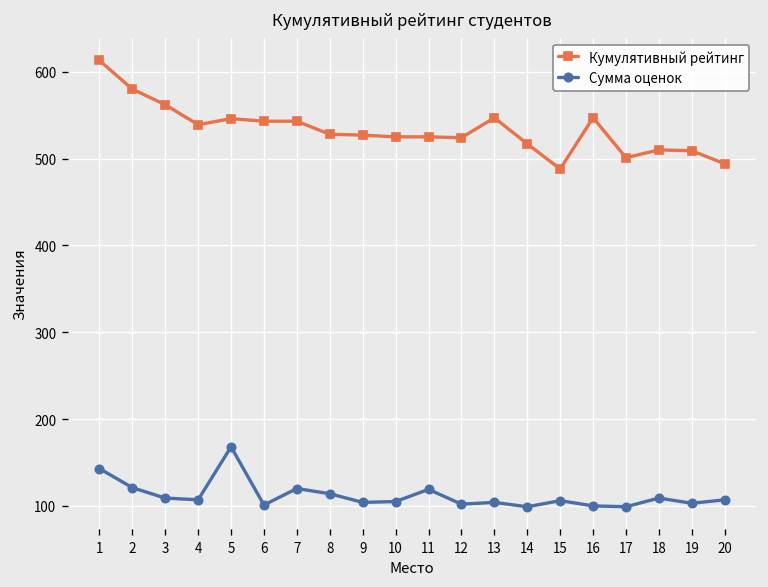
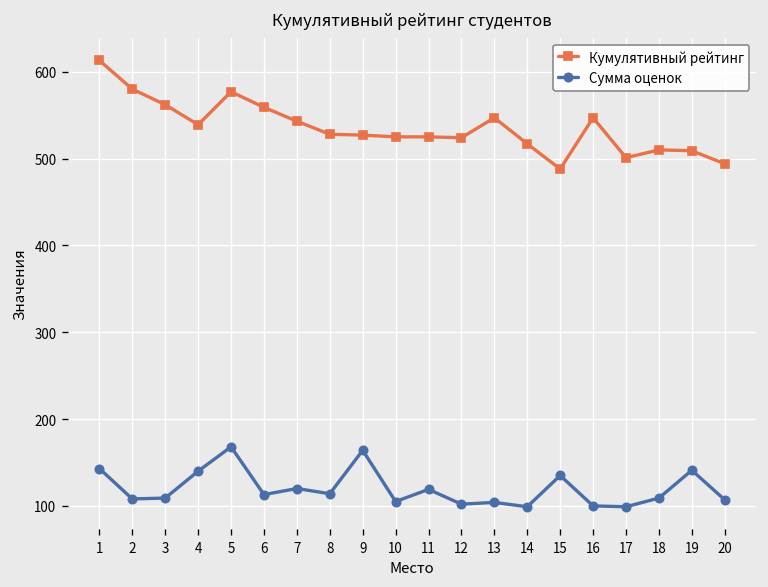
  {
    "Кумулятивный рейтинг": {
      "1": 610,
      "2": 580,
      "3": 560,
      "4": 540,
-     "5": 550,
-     "6": 540,
+     "5": 580,
+     "6": 560,
      "7": 540,
      "8": 530,
      "9": 530,
      "10": 530,
      "11": 530,
      "12": 520,
      "13": 550,
      "14": 520,
      "15": 490,
      "16": 550,
      "17": 500,
      "18": 510,
      "19": 510,
      "20": 490
    },
    "Сумма оценок": {
      "1": 140,
-     "2": 120,
+     "2": 110,
      "3": 110,
-     "4": 110,
+     "4": 140,
      "5": 170,
-     "6": 100,
+     "6": 110,
      "7": 120,
      "8": 110,
-     "9": 100,
+     "9": 160,
      "10": 110,
      "11": 120,
      "12": 100,
      "13": 100,
      "14": 100,
-     "15": 110,
+     "15": 140,
      "16": 100,
      "17": 100,
      "18": 110,
-     "19": 100,
+     "19": 140,
      "20": 110
    }
  }
